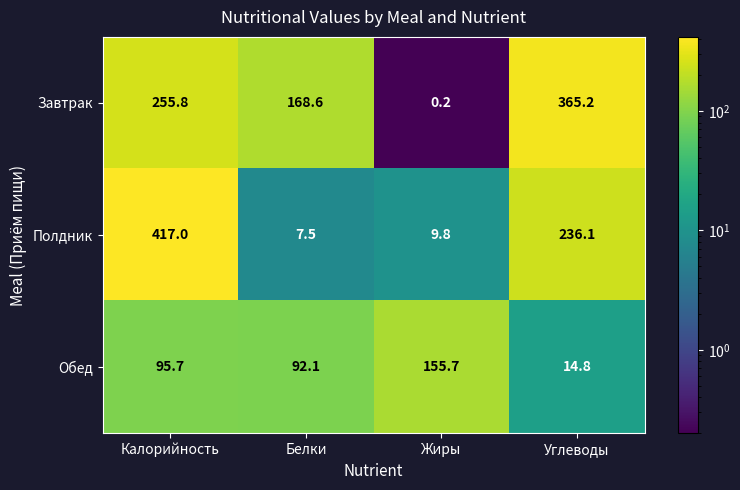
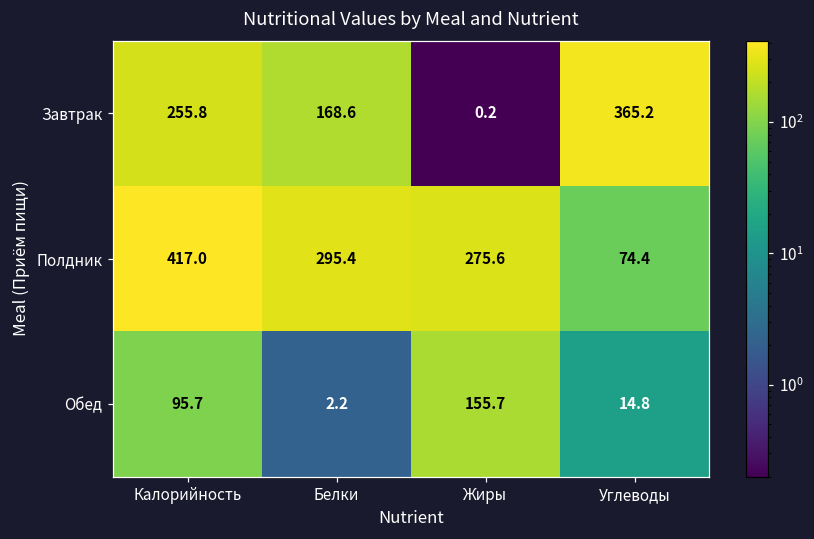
  {
    "Завтрак": {
      "Калорийность": 255.8,
      "Белки": 168.6,
      "Жиры": 0.2,
      "Углеводы": 365.2
    },
    "Полдник": {
      "Калорийность": 417.0,
-     "Белки": 7.5,
-     "Жиры": 9.8,
-     "Углеводы": 236.1
+     "Белки": 295.4,
+     "Жиры": 275.6,
+     "Углеводы": 74.4
    },
    "Обед": {
      "Калорийность": 95.7,
-     "Белки": 92.1,
+     "Белки": 2.2,
      "Жиры": 155.7,
      "Углеводы": 14.8
    }
  }
